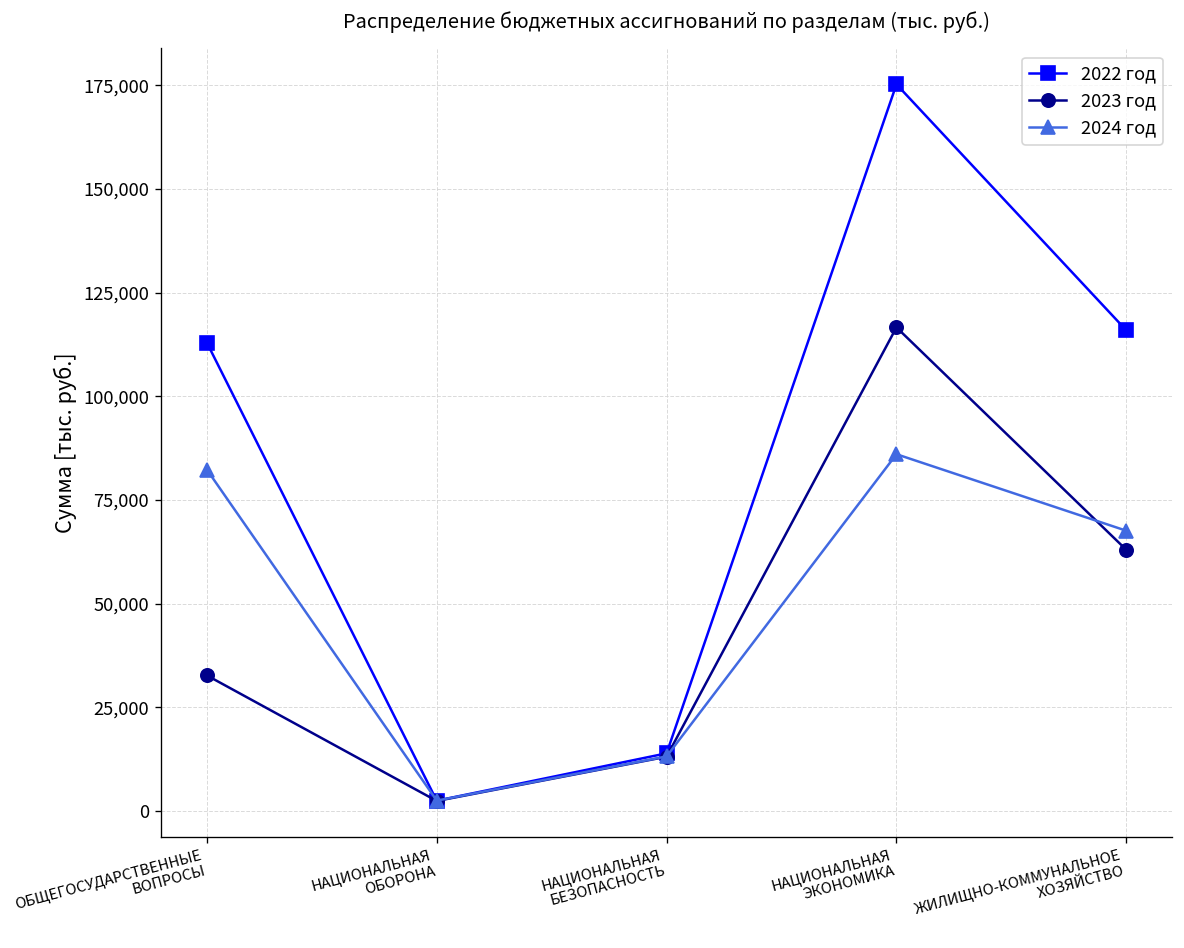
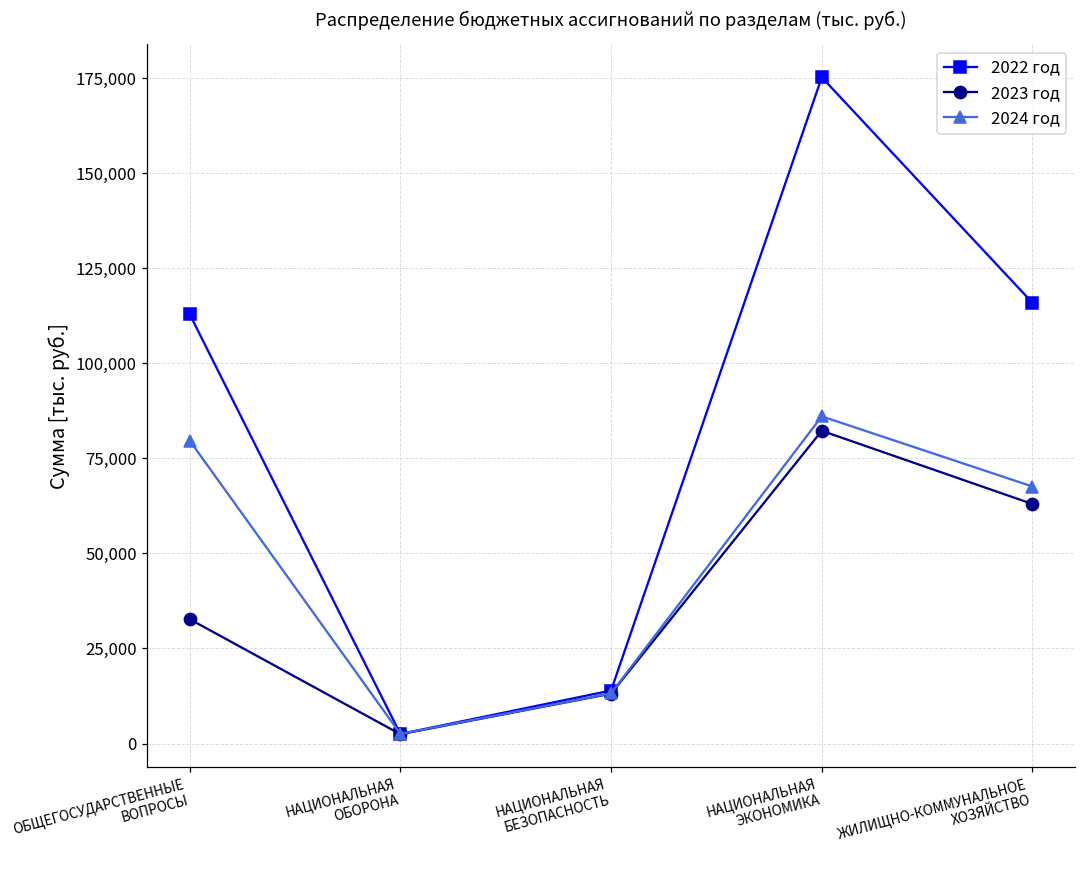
  {
    "2022 год": {
      "ОБЩЕГОСУДАРСТВЕННЫЕ ВОПРОСЫ": "113,000",
      "НАЦИОНАЛЬНАЯ ЭКОНОМИКА": "175,000",
      "ЖИЛИЩНО-КОММУНАЛЬНОЕ ХОЗЯЙСТВО": "116,000"
    },
    "2023 год": {
      "ОБЩЕГОСУДАРСТВЕННЫЕ ВОПРОСЫ": "33,000",
-     "НАЦИОНАЛЬНАЯ ЭКОНОМИКА": "117,000",
+     "НАЦИОНАЛЬНАЯ ЭКОНОМИКА": "82,000",
      "ЖИЛИЩНО-КОММУНАЛЬНОЕ ХОЗЯЙСТВО": "63,000"
    },
    "2024 год": {
-     "ОБЩЕГОСУДАРСТВЕННЫЕ ВОПРОСЫ": "82,000",
+     "ОБЩЕГОСУДАРСТВЕННЫЕ ВОПРОСЫ": "80,000",
      "НАЦИОНАЛЬНАЯ ЭКОНОМИКА": "86,000",
      "ЖИЛИЩНО-КОММУНАЛЬНОЕ ХОЗЯЙСТВО": "68,000"
    }
  }
